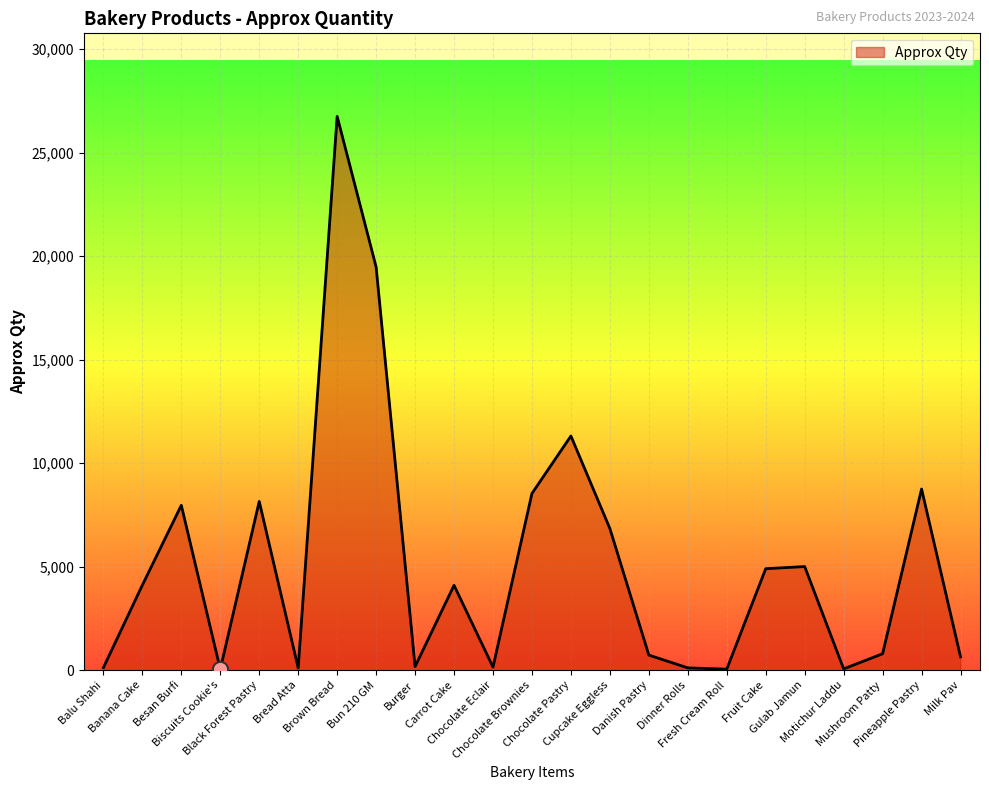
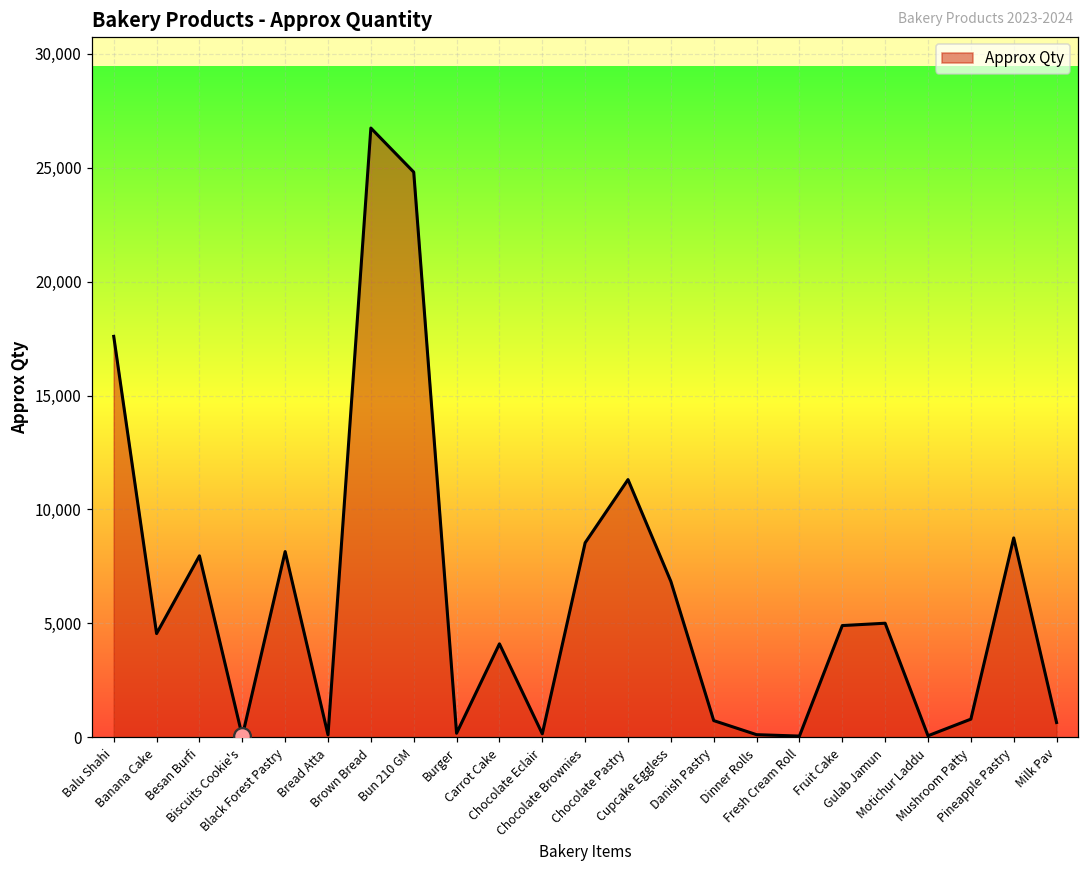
  {
    "Approx Qty": {
-     "Balu Shahi": "100",
-     "Banana Cake": "4,100",
+     "Balu Shahi": "17,600",
+     "Banana Cake": "4,600",
      "Besan Burfi": "8,000",
      "Black Forest Pastry": "8,200",
      "Bread Atta": "100",
      "Brown Bread": "26,700",
-     "Bun 210 GM": "19,500",
+     "Bun 210 GM": "24,800",
      "Burger": "200",
      "Carrot Cake": "4,100",
      "Chocolate Eclair": "200",
      "Chocolate Brownies": "8,500",
      "Chocolate Pastry": "11,300",
      "Cupcake Eggless": "6,800",
      "Danish Pastry": "700",
      "Dinner Rolls": "100",
      "Fresh Cream Roll": "100",
      "Fruit Cake": "4,900",
      "Gulab Jamun": "5,000",
      "Motichur Laddu": "100",
      "Mushroom Patty": "800",
      "Pineapple Pastry": "8,800",
      "Milk Pav": "600"
    }
  }
